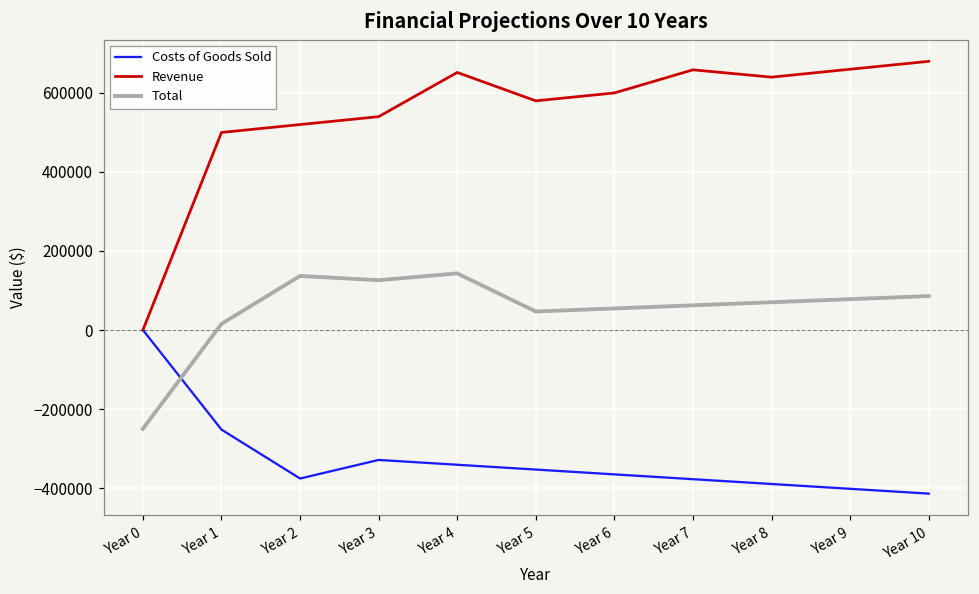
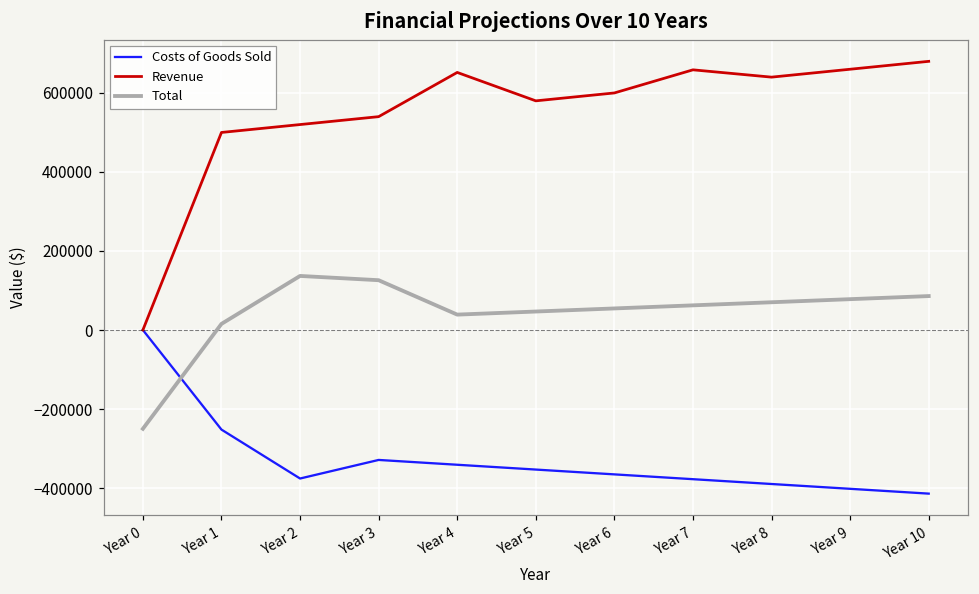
  {
    "Costs of Goods Sold": {
      "Year 1": -250000,
      "Year 2": -380000,
      "Year 3": -330000,
      "Year 4": -340000,
      "Year 5": -350000,
      "Year 6": -370000,
      "Year 7": -380000,
      "Year 8": -390000,
      "Year 9": -400000,
      "Year 10": -410000
    },
    "Revenue": {
      "Year 1": 500000,
      "Year 2": 520000,
      "Year 3": 540000,
      "Year 4": 650000,
      "Year 5": 580000,
      "Year 6": 600000,
      "Year 7": 660000,
      "Year 8": 640000,
      "Year 9": 660000,
      "Year 10": 680000
    },
    "Total": {
      "Year 0": -250000,
      "Year 1": 20000,
      "Year 2": 140000,
      "Year 3": 130000,
-     "Year 4": 140000,
+     "Year 4": 40000,
      "Year 5": 50000,
      "Year 6": 50000,
      "Year 7": 60000,
      "Year 8": 70000,
      "Year 9": 80000,
      "Year 10": 90000
    }
  }
